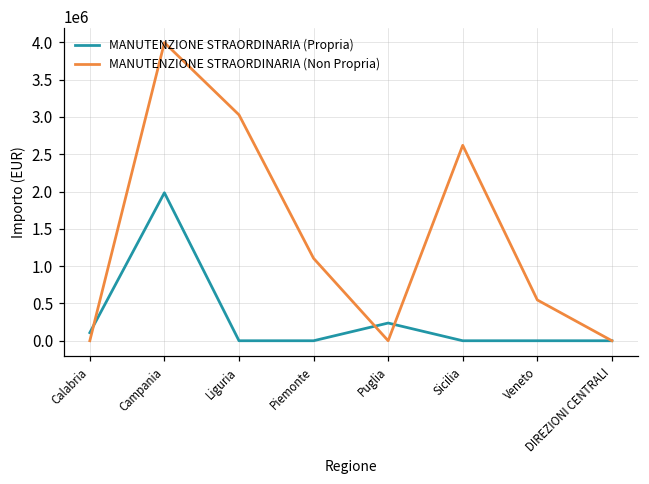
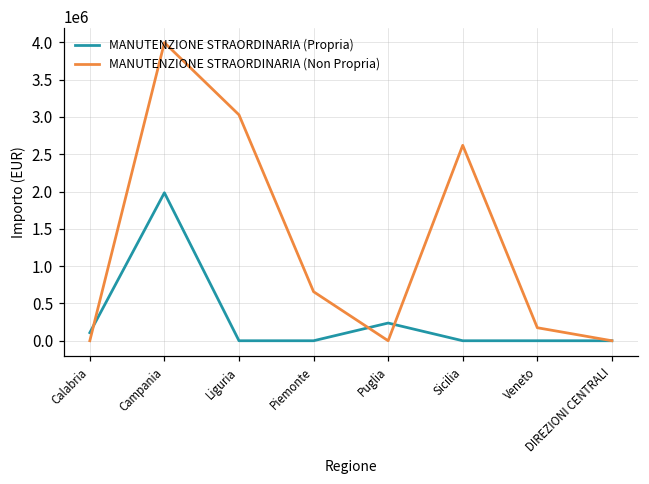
  {
    "MANUTENZIONE STRAORDINARIA (Propria)": {
      "Calabria": 100000,
      "Campania": 2000000,
      "Liguria": 0,
      "Piemonte": 0,
      "Puglia": 200000,
      "Sicilia": 0,
      "Veneto": 0
    },
    "MANUTENZIONE STRAORDINARIA (Non Propria)": {
      "Calabria": 0,
      "Campania": 4000000,
      "Liguria": 3000000,
-     "Piemonte": 1100000,
+     "Piemonte": 700000,
      "Puglia": 0,
      "Sicilia": 2600000,
-     "Veneto": 500000
+     "Veneto": 200000
    }
  }
